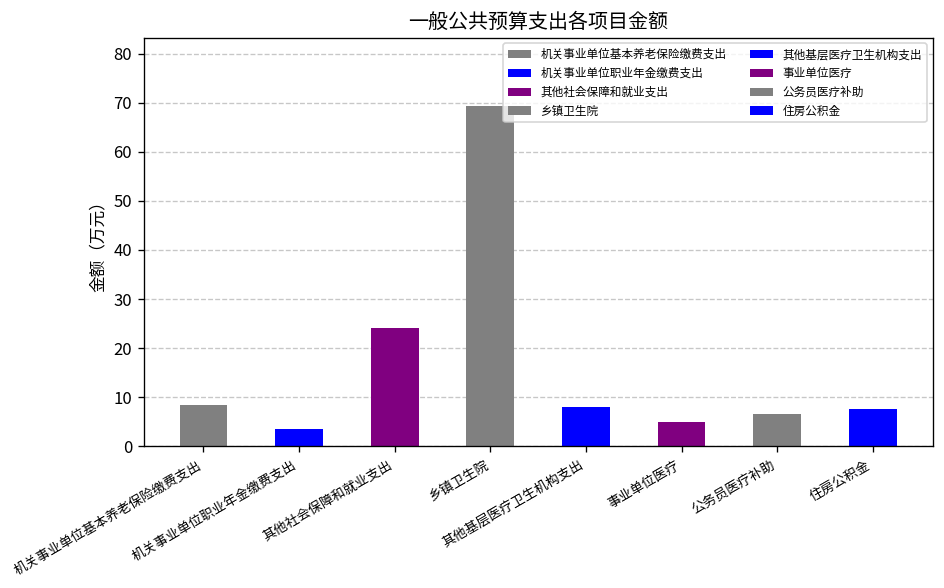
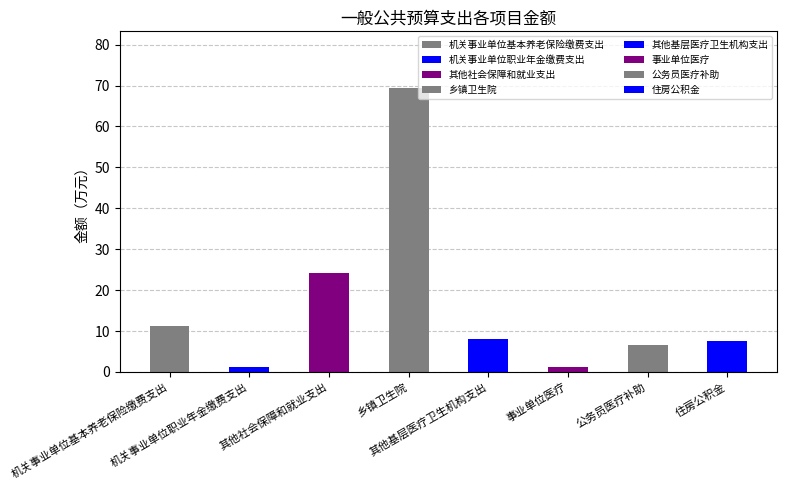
  {
-   "机关事业单位基本养老保险缴费支出": 8,
-   "机关事业单位职业年金缴费支出": 4,
+   "机关事业单位基本养老保险缴费支出": 11,
+   "机关事业单位职业年金缴费支出": 1,
    "其他社会保障和就业支出": 24,
    "乡镇卫生院": 69,
    "其他基层医疗卫生机构支出": 8,
-   "事业单位医疗": 5,
+   "事业单位医疗": 1,
    "公务员医疗补助": 7,
    "住房公积金": 8
  }
